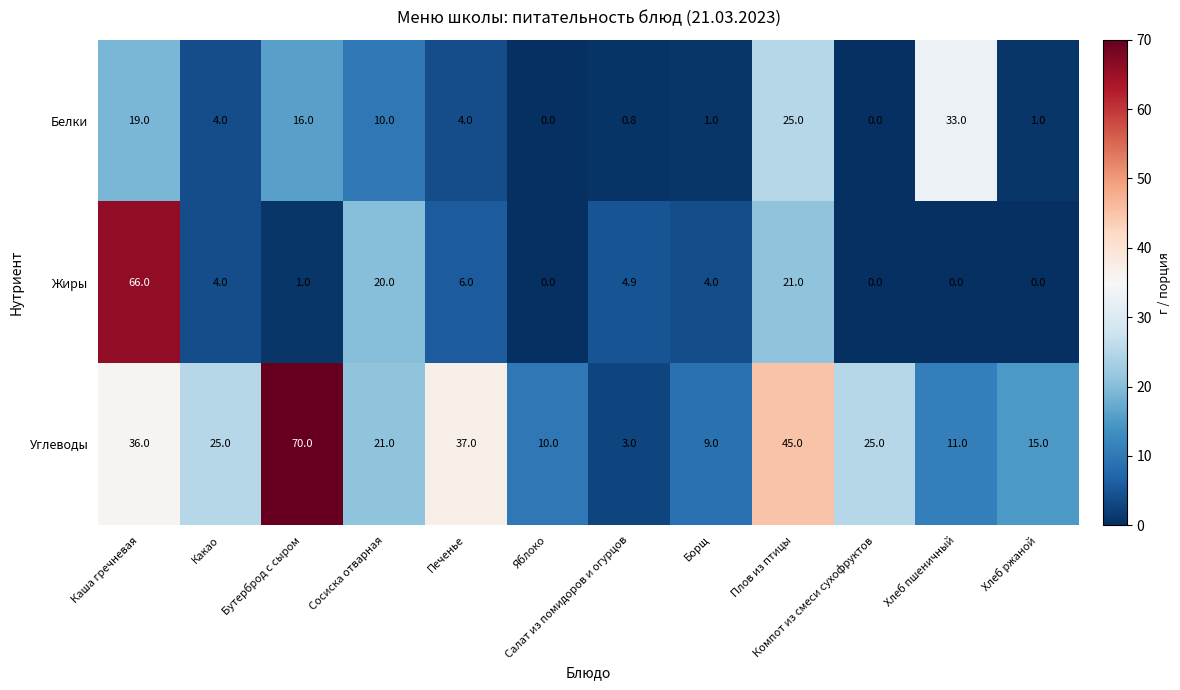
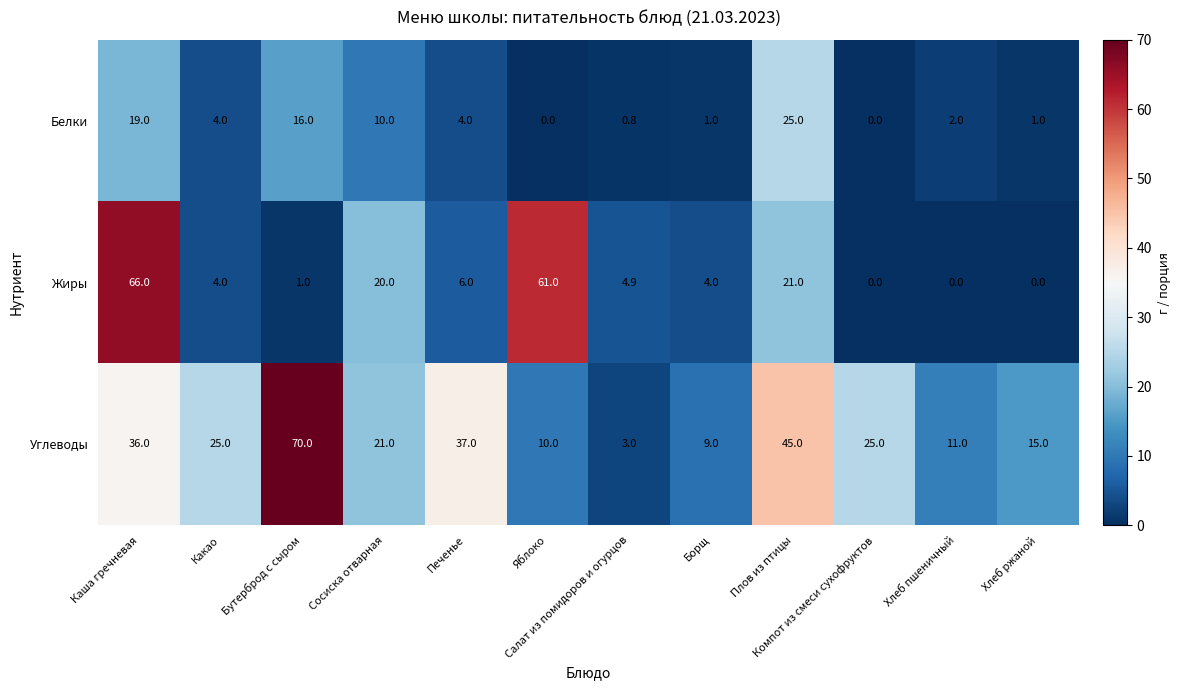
  {
    "Белки": {
      "Каша гречневая": 19.0,
      "Какао": 4.0,
      "Бутерброд с сыром": 16.0,
      "Сосиска отварная": 10.0,
      "Печенье": 4.0,
      "Яблоко": 0.0,
      "Салат из помидоров и огурцов": 0.8,
      "Борщ": 1.0,
      "Плов из птицы": 25.0,
      "Компот из смеси сухофруктов": 0.0,
-     "Хлеб пшеничный": 33.0,
+     "Хлеб пшеничный": 2.0,
      "Хлеб ржаной": 1.0
    },
    "Жиры": {
      "Каша гречневая": 66.0,
      "Какао": 4.0,
      "Бутерброд с сыром": 1.0,
      "Сосиска отварная": 20.0,
      "Печенье": 6.0,
-     "Яблоко": 0.0,
+     "Яблоко": 61.0,
      "Салат из помидоров и огурцов": 4.9,
      "Борщ": 4.0,
      "Плов из птицы": 21.0,
      "Компот из смеси сухофруктов": 0.0,
      "Хлеб пшеничный": 0.0,
      "Хлеб ржаной": 0.0
    },
    "Углеводы": {
      "Каша гречневая": 36.0,
      "Какао": 25.0,
      "Бутерброд с сыром": 70.0,
      "Сосиска отварная": 21.0,
      "Печенье": 37.0,
      "Яблоко": 10.0,
      "Салат из помидоров и огурцов": 3.0,
      "Борщ": 9.0,
      "Плов из птицы": 45.0,
      "Компот из смеси сухофруктов": 25.0,
      "Хлеб пшеничный": 11.0,
      "Хлеб ржаной": 15.0
    }
  }
